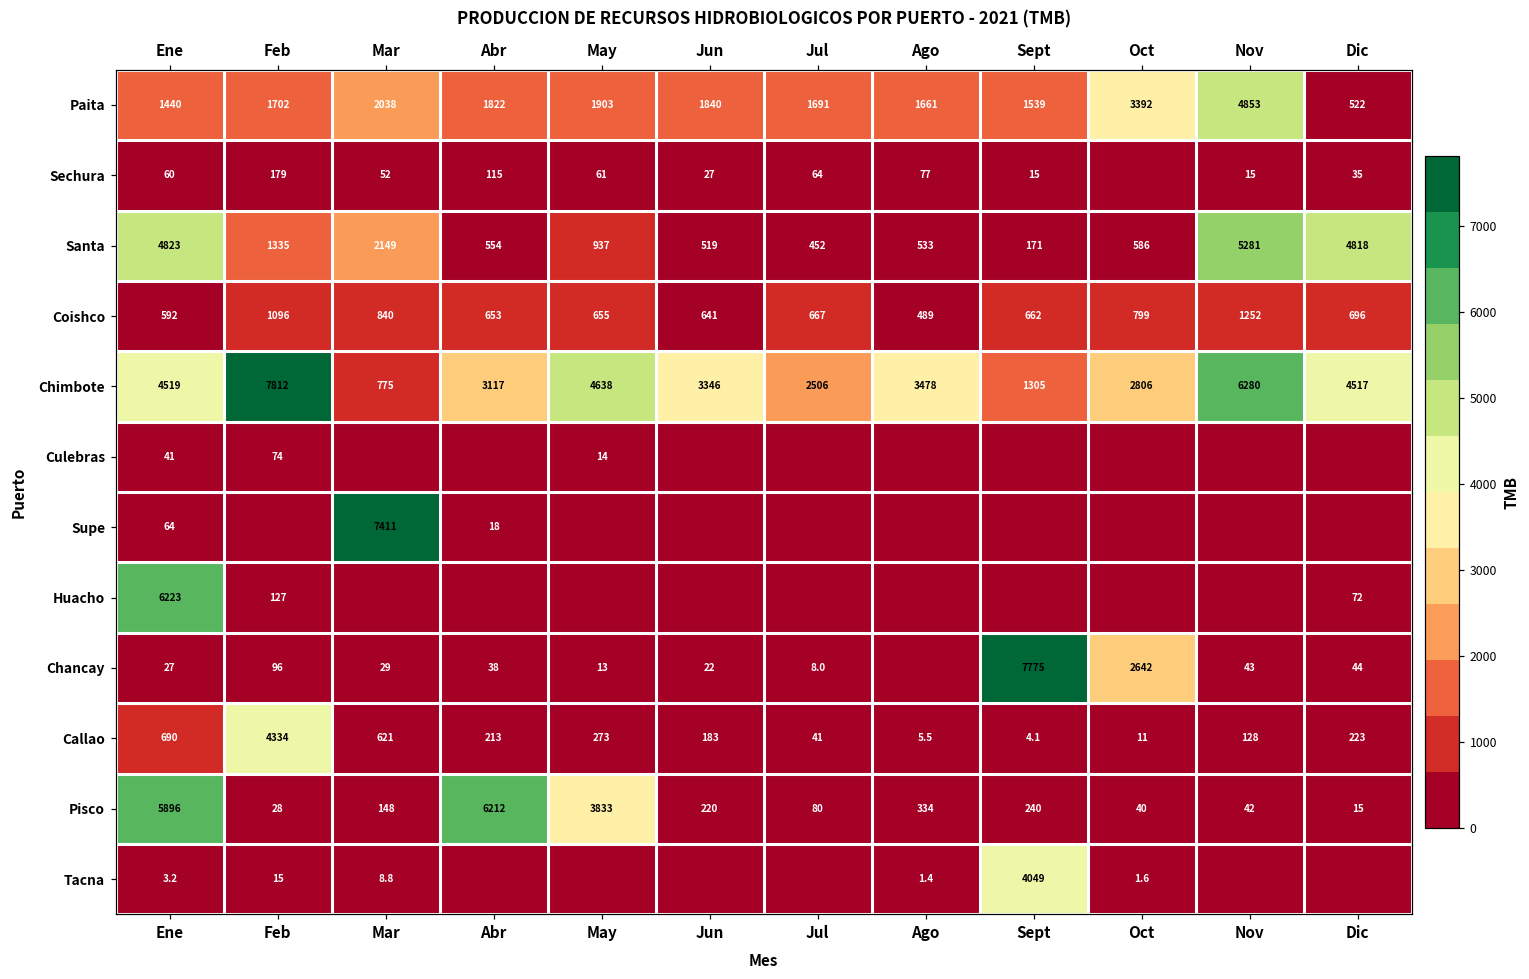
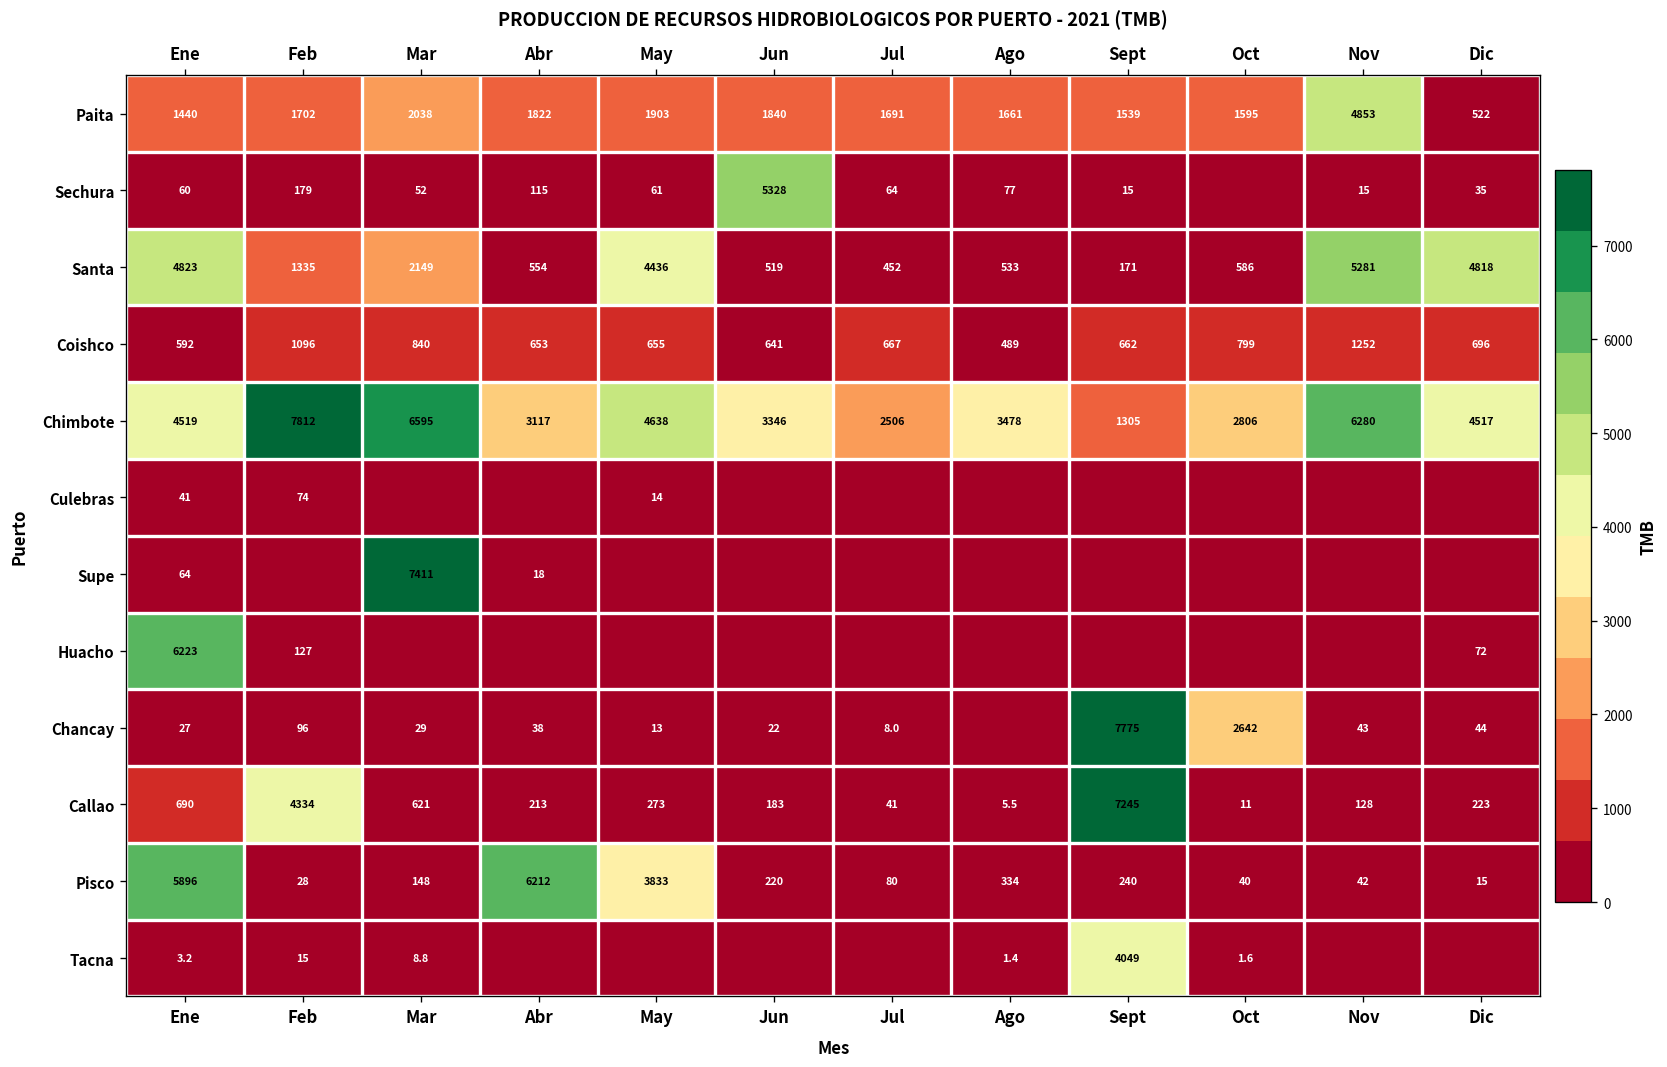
  {
    "Paita": {
      "Ene": 1440,
      "Feb": 1702,
      "Mar": 2038,
      "Abr": 1822,
      "May": 1903,
      "Jun": 1840,
      "Jul": 1691,
      "Ago": 1661,
      "Sept": 1539,
-     "Oct": 3392,
+     "Oct": 1595,
      "Nov": 4853,
      "Dic": 522
    },
    "Sechura": {
      "Ene": 60,
      "Feb": 179,
      "Mar": 52,
      "Abr": 115,
      "May": 61,
-     "Jun": 27,
+     "Jun": 5328,
      "Jul": 64,
      "Ago": 77,
      "Sept": 15,
      "Nov": 15,
      "Dic": 35
    },
    "Santa": {
      "Ene": 4823,
      "Feb": 1335,
      "Mar": 2149,
      "Abr": 554,
-     "May": 937,
+     "May": 4436,
      "Jun": 519,
      "Jul": 452,
      "Ago": 533,
      "Sept": 171,
      "Oct": 586,
      "Nov": 5281,
      "Dic": 4818
    },
    "Coishco": {
      "Ene": 592,
      "Feb": 1096,
      "Mar": 840,
      "Abr": 653,
      "May": 655,
      "Jun": 641,
      "Jul": 667,
      "Ago": 489,
      "Sept": 662,
      "Oct": 799,
      "Nov": 1252,
      "Dic": 696
    },
    "Chimbote": {
      "Ene": 4519,
      "Feb": 7812,
-     "Mar": 775,
+     "Mar": 6595,
      "Abr": 3117,
      "May": 4638,
      "Jun": 3346,
      "Jul": 2506,
      "Ago": 3478,
      "Sept": 1305,
      "Oct": 2806,
      "Nov": 6280,
      "Dic": 4517
    },
    "Culebras": {
      "Ene": 41,
      "Feb": 74,
      "May": 14
    },
    "Supe": {
      "Ene": 64,
      "Mar": 7411,
      "Abr": 18
    },
    "Huacho": {
      "Ene": 6223,
      "Feb": 127,
      "Dic": 72
    },
    "Chancay": {
      "Ene": 27,
      "Feb": 96,
      "Mar": 29,
      "Abr": 38,
      "May": 13,
      "Jun": 22,
      "Jul": 8.0,
      "Sept": 7775,
      "Oct": 2642,
      "Nov": 43,
      "Dic": 44
    },
    "Callao": {
      "Ene": 690,
      "Feb": 4334,
      "Mar": 621,
      "Abr": 213,
      "May": 273,
      "Jun": 183,
      "Jul": 41,
      "Ago": 5.5,
-     "Sept": 4.1,
+     "Sept": 7245,
      "Oct": 11,
      "Nov": 128,
      "Dic": 223
    },
    "Pisco": {
      "Ene": 5896,
      "Feb": 28,
      "Mar": 148,
      "Abr": 6212,
      "May": 3833,
      "Jun": 220,
      "Jul": 80,
      "Ago": 334,
      "Sept": 240,
      "Oct": 40,
      "Nov": 42,
      "Dic": 15
    },
    "Tacna": {
      "Ene": 3.2,
      "Feb": 15,
      "Mar": 8.8,
      "Ago": 1.4,
      "Sept": 4049,
      "Oct": 1.6
    }
  }
